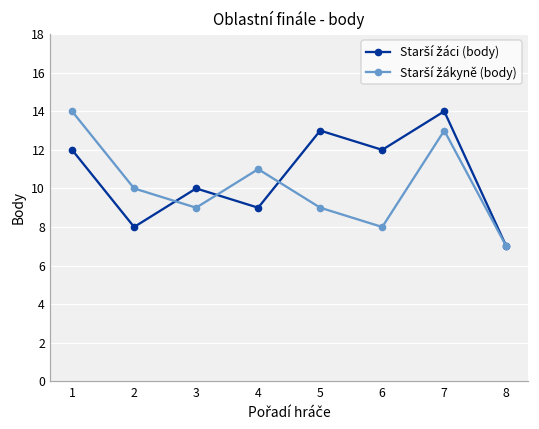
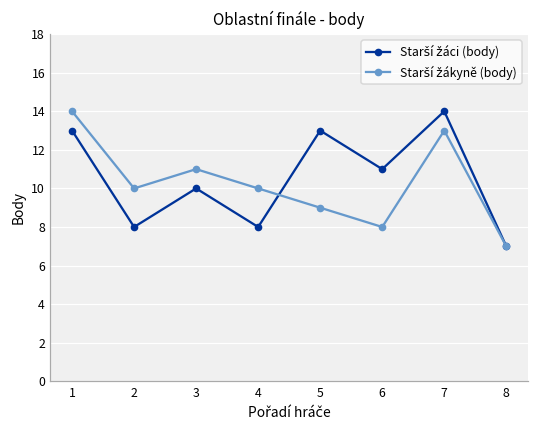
  {
    "Starší žáci (body)": {
-     "1": 12,
+     "1": 13,
      "2": 8,
      "3": 10,
-     "4": 9,
+     "4": 8,
      "5": 13,
-     "6": 12,
+     "6": 11,
      "7": 14
    },
    "Starší žákyně (body)": {
      "1": 14,
      "2": 10,
-     "3": 9,
-     "4": 11,
+     "3": 11,
+     "4": 10,
      "5": 9,
      "6": 8,
      "7": 13
    }
  }
